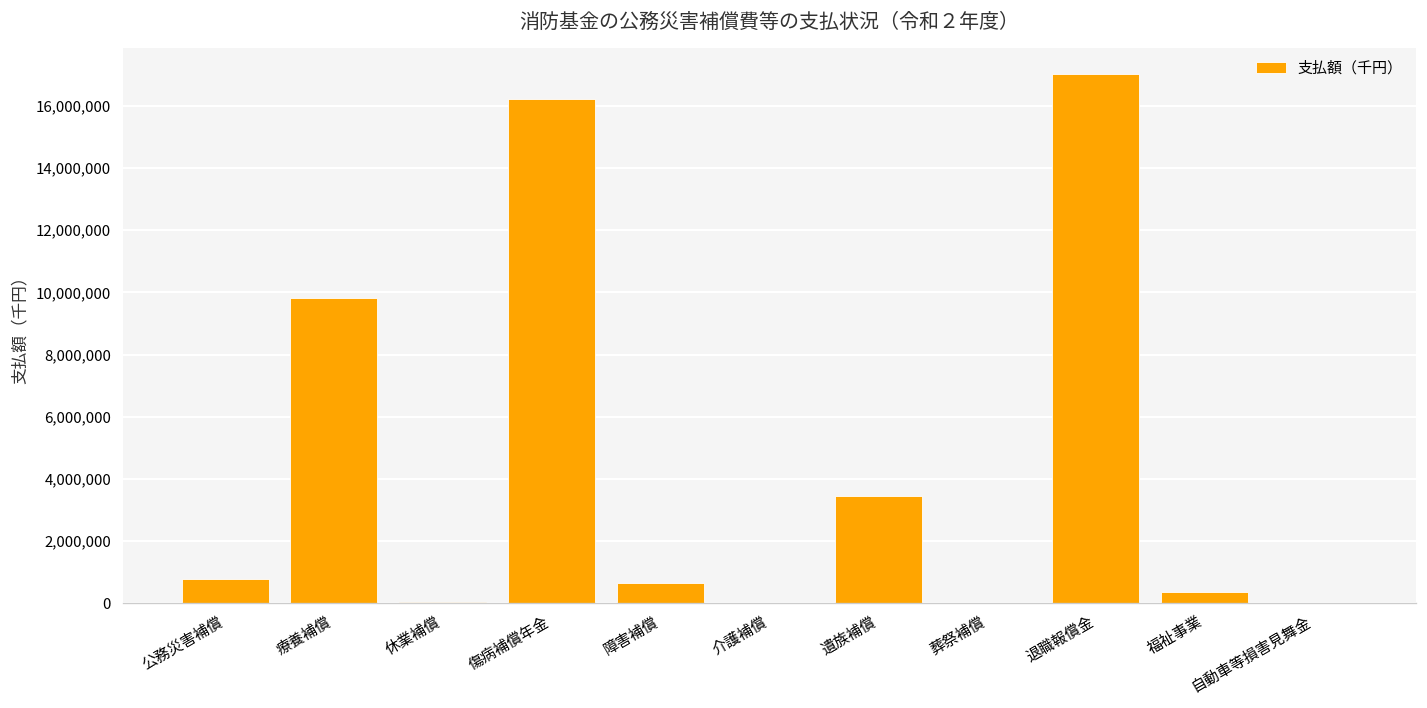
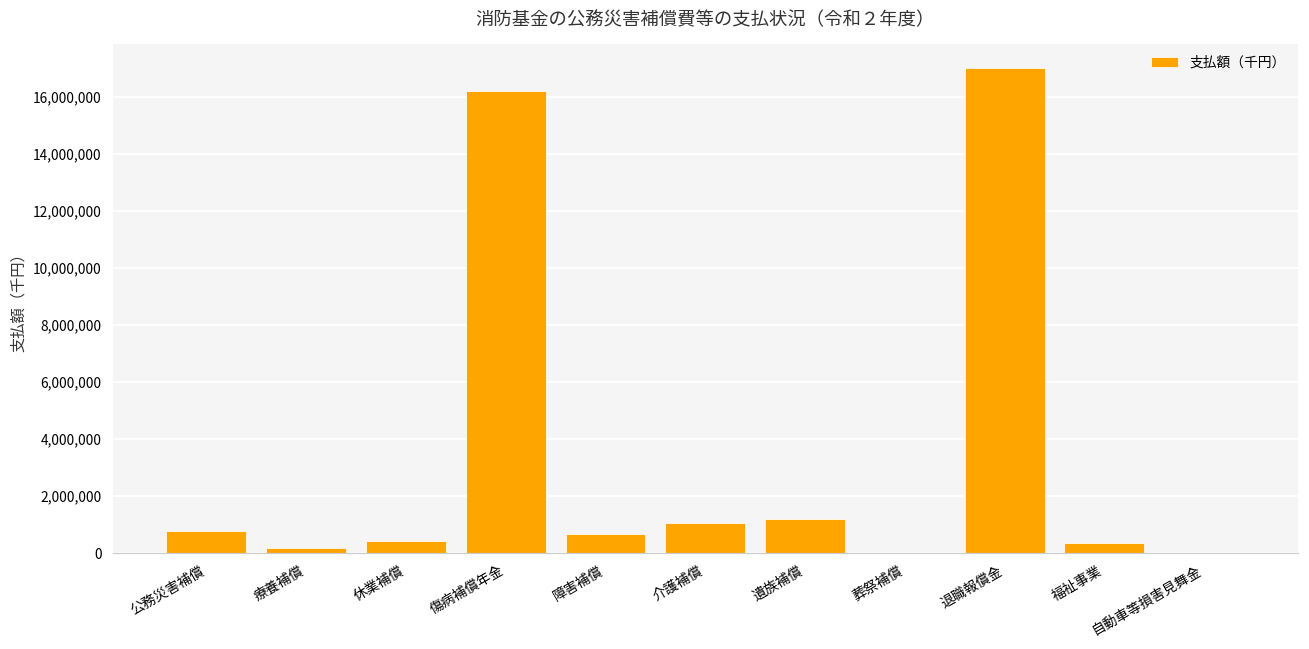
  {
    "公務災害補償": "800,000",
-   "療養補償": "9,800,000",
-   "休業補償": "0",
+   "療養補償": "200,000",
+   "休業補償": "400,000",
    "傷病補償年金": "16,200,000",
    "障害補償": "700,000",
-   "介護補償": "0",
-   "遺族補償": "3,500,000",
+   "介護補償": "1,100,000",
+   "遺族補償": "1,200,000",
    "退職報償金": "17,000,000",
    "福祉事業": "400,000"
  }
